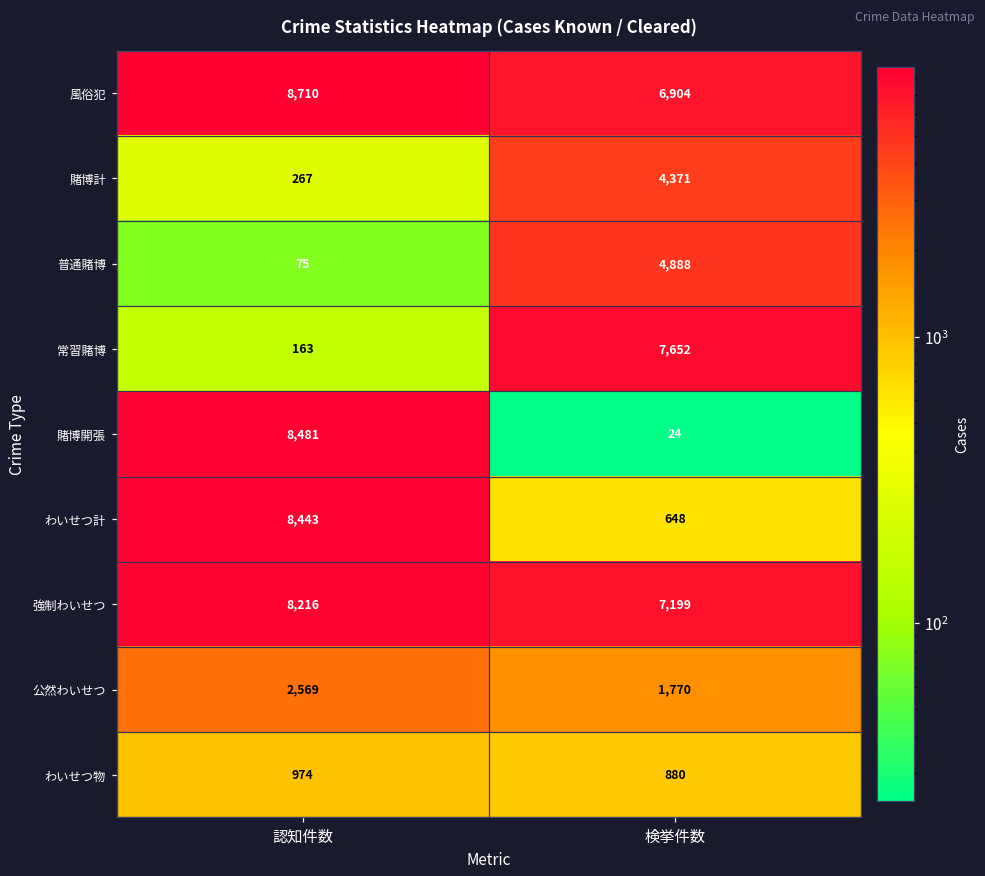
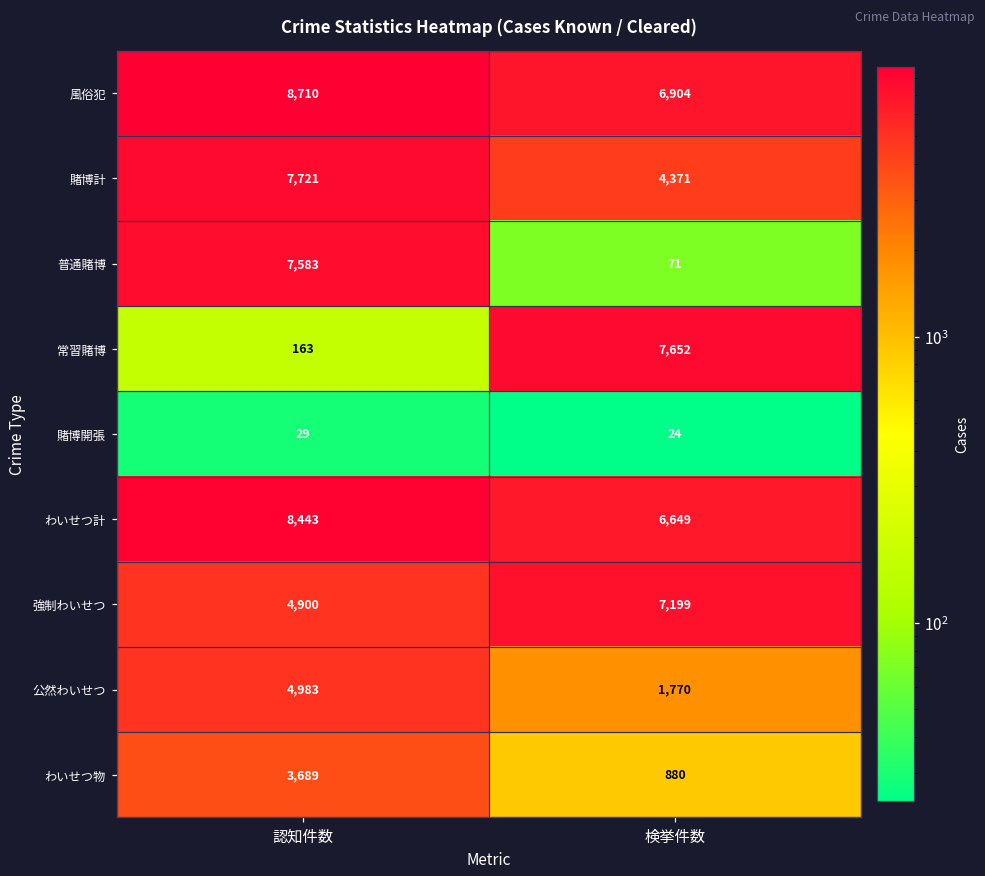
  {
    "風俗犯": {
      "認知件数": "8,710",
      "検挙件数": "6,904"
    },
    "賭博計": {
-     "認知件数": "267",
+     "認知件数": "7,721",
      "検挙件数": "4,371"
    },
    "普通賭博": {
-     "認知件数": "75",
-     "検挙件数": "4,888"
+     "認知件数": "7,583",
+     "検挙件数": "71"
    },
    "常習賭博": {
      "認知件数": "163",
      "検挙件数": "7,652"
    },
    "賭博開張": {
-     "認知件数": "8,481",
+     "認知件数": "29",
      "検挙件数": "24"
    },
    "わいせつ計": {
      "認知件数": "8,443",
-     "検挙件数": "648"
+     "検挙件数": "6,649"
    },
    "強制わいせつ": {
-     "認知件数": "8,216",
+     "認知件数": "4,900",
      "検挙件数": "7,199"
    },
    "公然わいせつ": {
-     "認知件数": "2,569",
+     "認知件数": "4,983",
      "検挙件数": "1,770"
    },
    "わいせつ物": {
-     "認知件数": "974",
+     "認知件数": "3,689",
      "検挙件数": "880"
    }
  }
